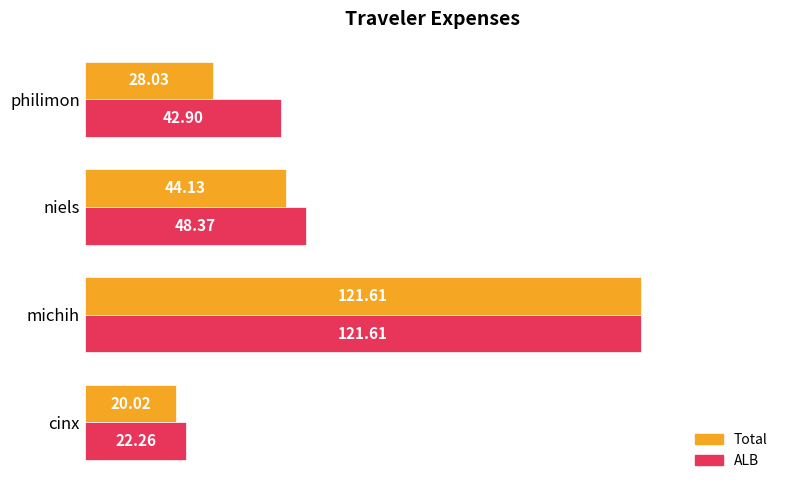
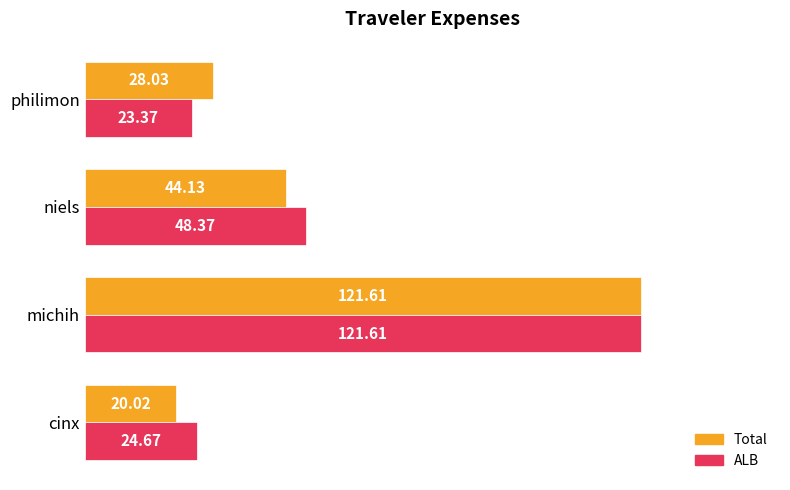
  {
    "Total": {
      "philimon": 28.03,
      "niels": 44.13,
      "michih": 121.61,
      "cinx": 20.02
    },
    "ALB": {
-     "philimon": 42.90,
+     "philimon": 23.37,
      "niels": 48.37,
      "michih": 121.61,
-     "cinx": 22.26
+     "cinx": 24.67
    }
  }
